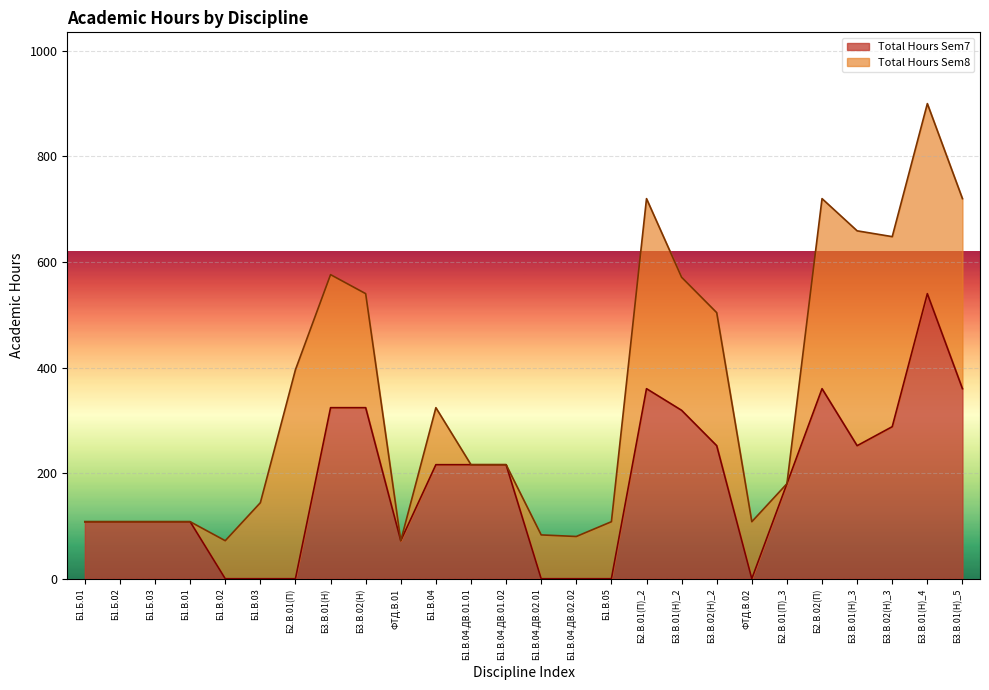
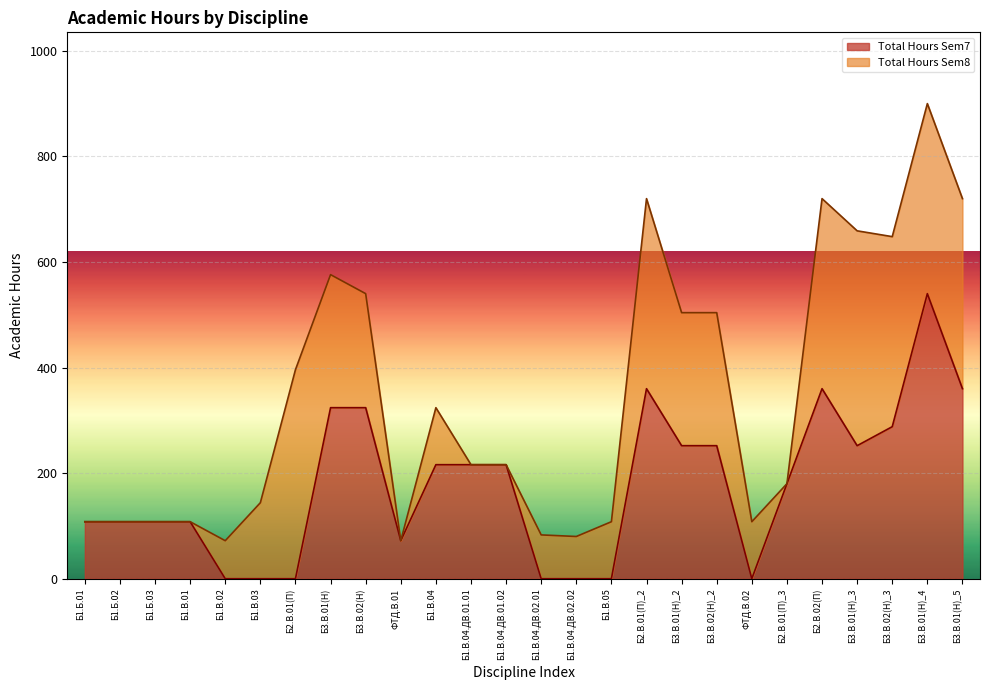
  {
    "Total Hours Sem7": {
      "Б1.В.02": 0,
      "Б1.В.03": 0,
      "Б2.В.01(П)": 0,
      "Б3.В.01(Н)": 320,
      "Б3.В.02(Н)": 320,
      "Б1.В.04": 220,
      "Б1.В.04.ДВ.02.01": 0,
      "Б1.В.04.ДВ.02.02": 0,
      "Б1.В.05": 0,
      "Б2.В.01(П)_2": 360,
-     "Б3.В.01(Н)_2": 320,
+     "Б3.В.01(Н)_2": 250,
      "Б3.В.02(Н)_2": 250,
      "ФТД.В.02": 0,
      "Б2.В.02(П)": 360,
      "Б3.В.01(Н)_3": 250,
      "Б3.В.02(Н)_3": 290,
      "Б3.В.01(Н)_4": 540,
      "Б3.В.01(Н)_5": 360
    },
    "Total Hours Sem8": {
      "Б1.В.02": 70,
      "Б1.В.03": 140,
      "Б2.В.01(П)": 400,
      "Б3.В.01(Н)": 250,
      "Б3.В.02(Н)": 220,
      "Б1.В.04": 110,
      "Б1.В.04.ДВ.02.01": 80,
      "Б1.В.04.ДВ.02.02": 80,
      "Б1.В.05": 110,
      "Б2.В.01(П)_2": 360,
      "Б3.В.01(Н)_2": 250,
      "Б3.В.02(Н)_2": 250,
      "ФТД.В.02": 110,
      "Б2.В.02(П)": 360,
      "Б3.В.01(Н)_3": 410,
      "Б3.В.02(Н)_3": 360,
      "Б3.В.01(Н)_4": 360,
      "Б3.В.01(Н)_5": 360
    }
  }
